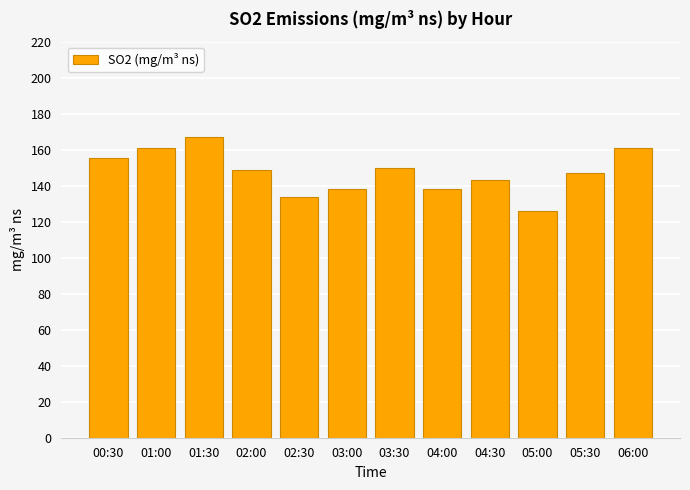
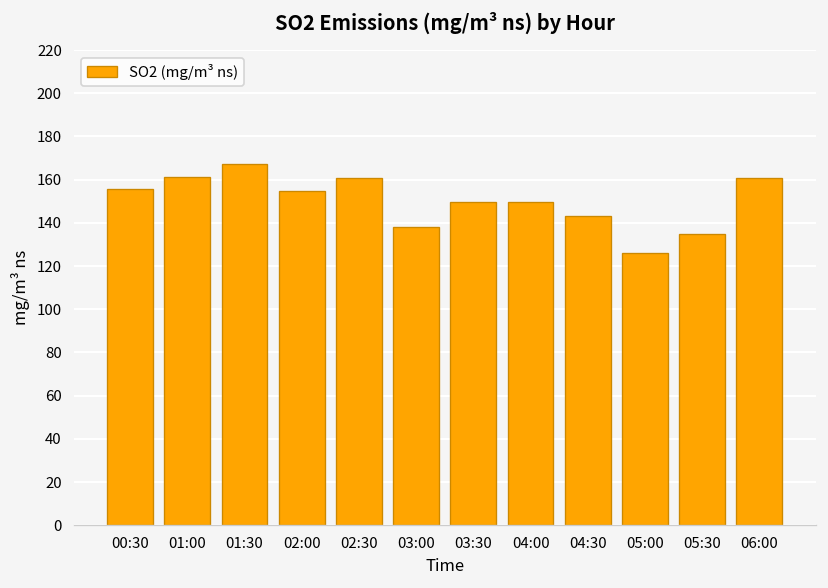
  {
    "00:30": 156,
    "01:00": 161,
    "01:30": 167,
-   "02:00": 148,
-   "02:30": 134,
+   "02:00": 155,
+   "02:30": 161,
    "03:00": 138,
    "03:30": 150,
-   "04:00": 138,
+   "04:00": 150,
    "04:30": 143,
    "05:00": 126,
-   "05:30": 147,
+   "05:30": 135,
    "06:00": 161
  }
